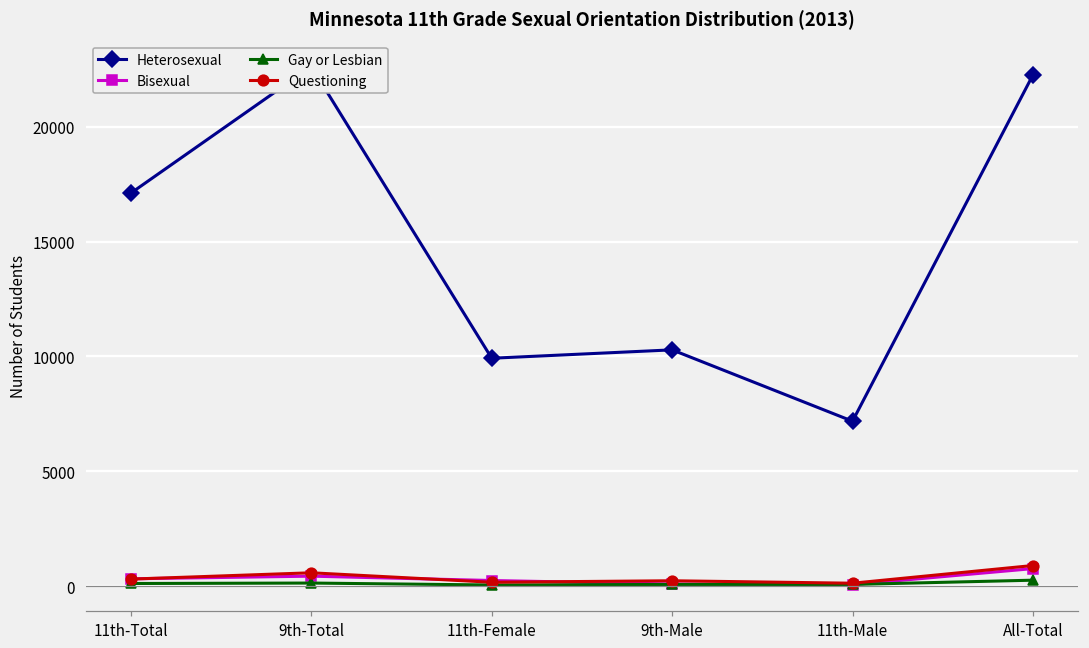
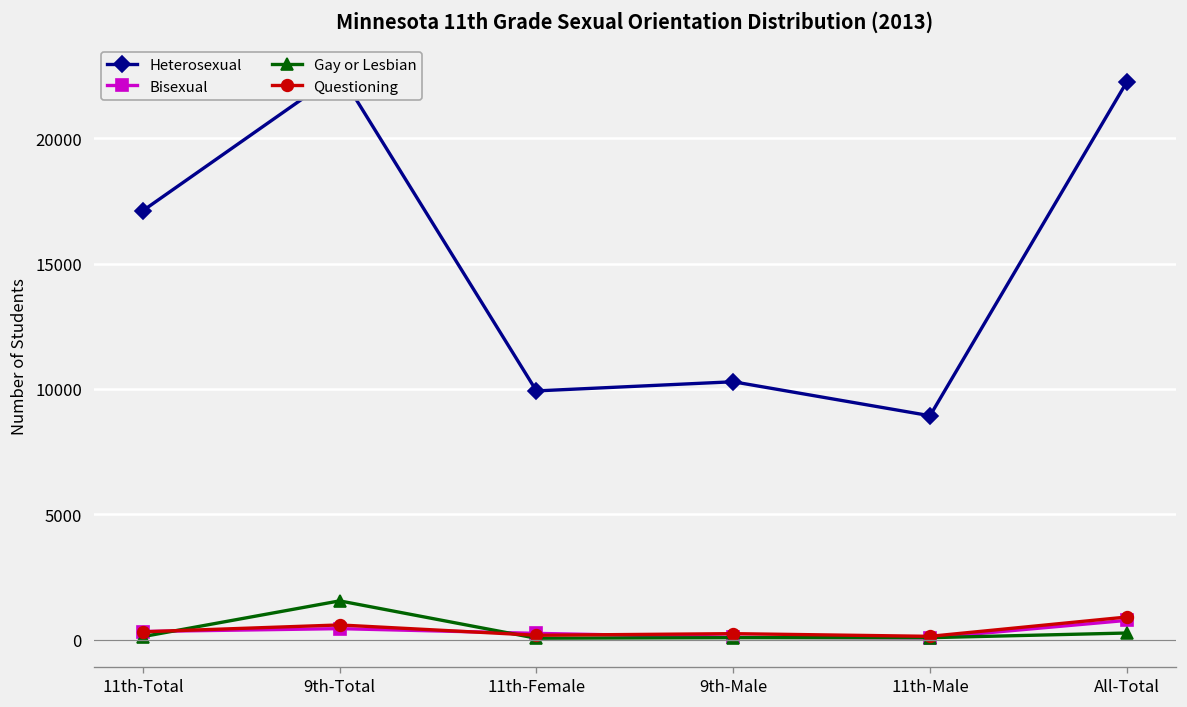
  {
    "Heterosexual": {
      "11th-Total": 17100,
      "11th-Female": 9900,
      "9th-Male": 10300,
-     "11th-Male": 7200,
+     "11th-Male": 8900,
      "All-Total": 22200
    },
    "Bisexual": {
      "9th-Total": 400,
      "All-Total": 800
    },
    "Gay or Lesbian": {
      "11th-Total": 100,
-     "9th-Total": 100,
+     "9th-Total": 1600,
      "All-Total": 300
    },
    "Questioning": {
      "9th-Total": 600,
      "9th-Male": 200,
      "All-Total": 900
    }
  }
